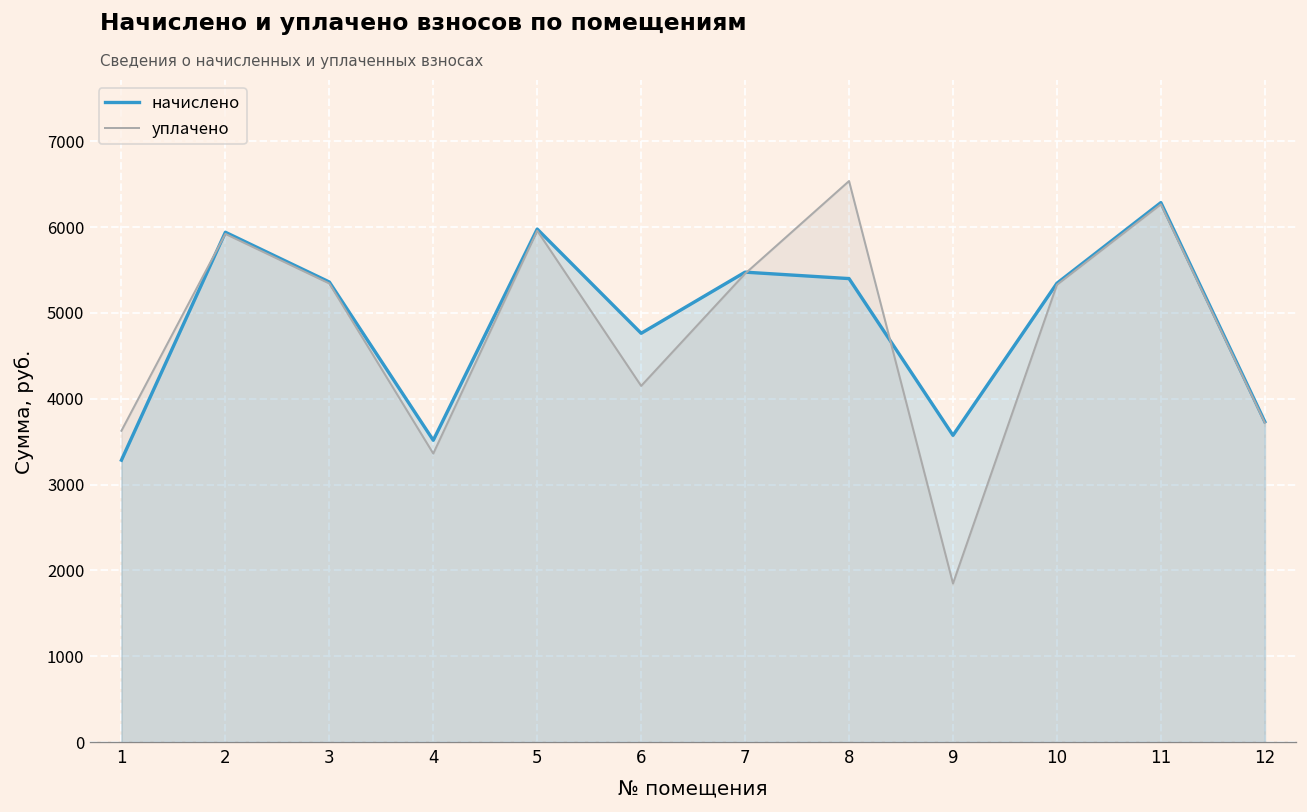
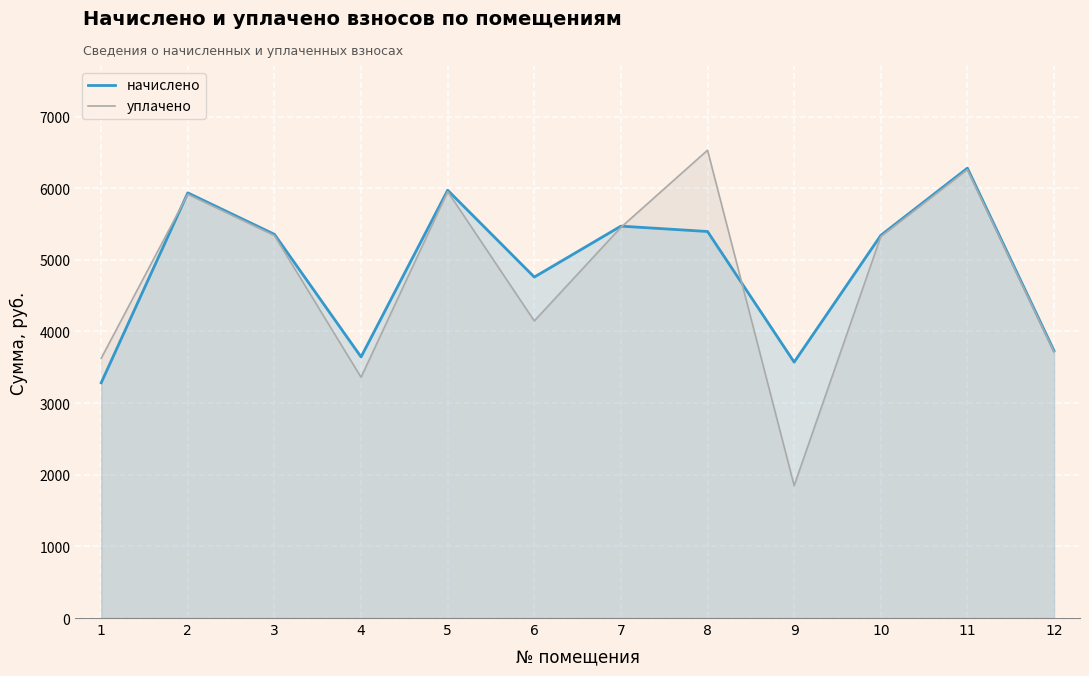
  {
    "начислено": {
      "1": 3300,
-     "4": 3500,
+     "4": 3600,
      "6": 4800,
      "8": 5400,
      "9": 3600
    },
    "уплачено": {
      "1": 3600,
      "4": 3400,
      "6": 4100,
      "8": 6500,
      "9": 1800
    }
  }
